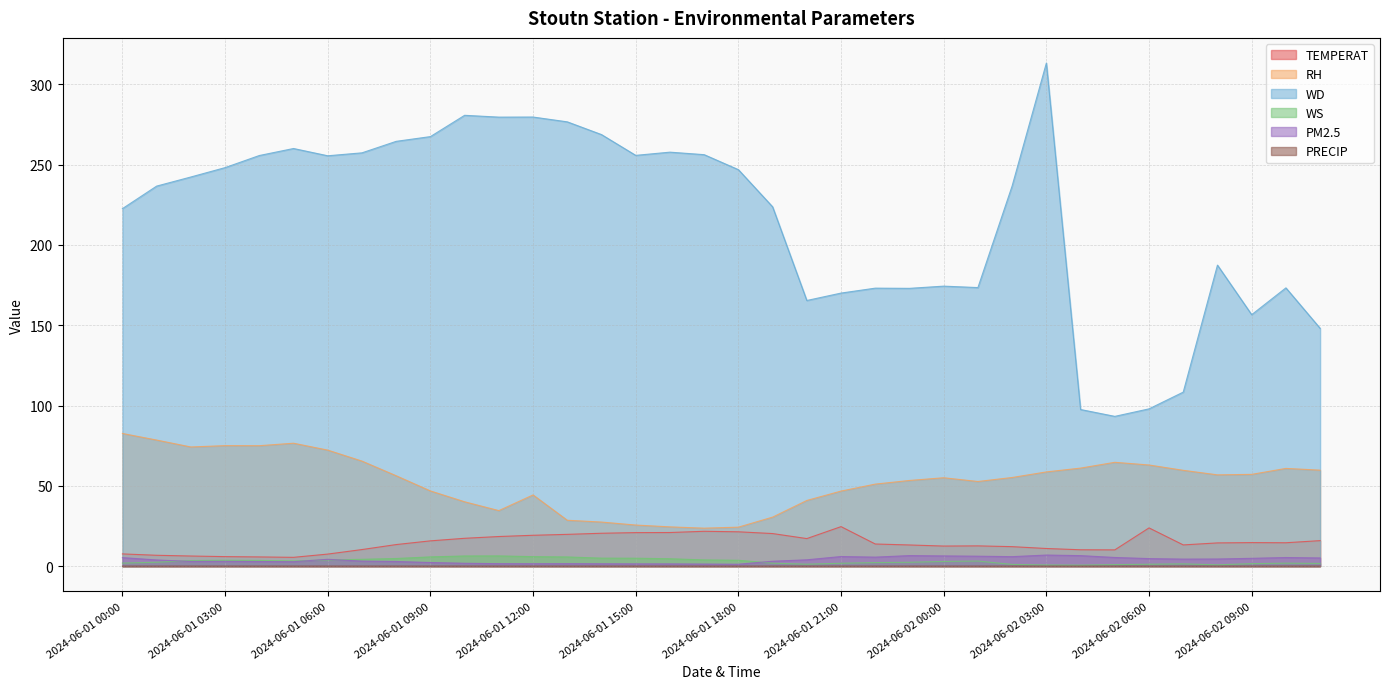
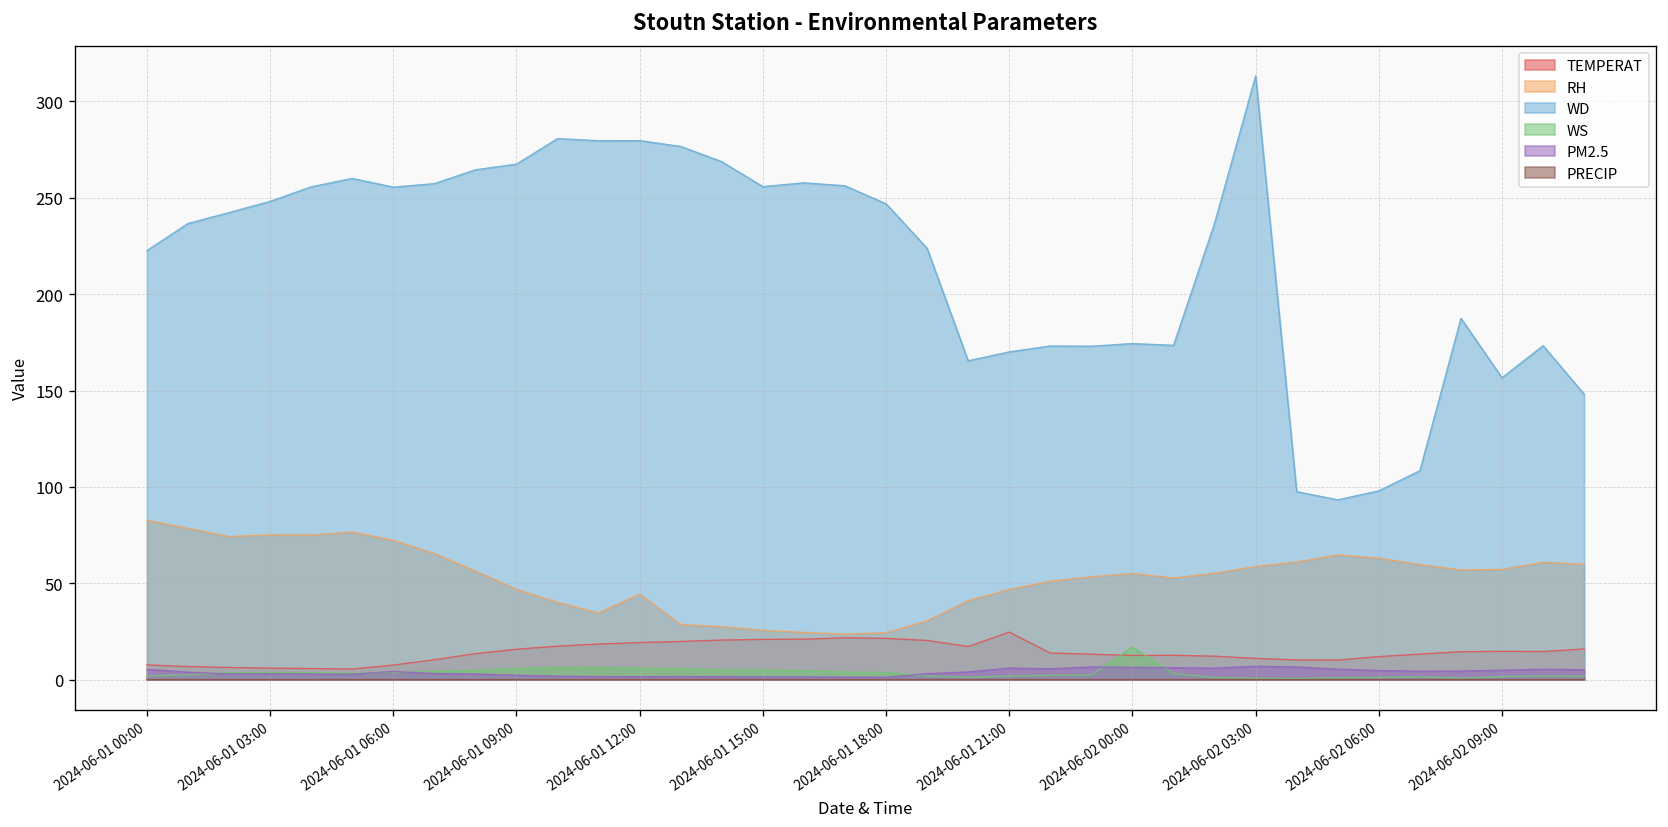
  {
    "TEMPERAT": {
      "2024-06-01 00:00": 8,
      "2024-06-01 03:00": 6,
      "2024-06-01 06:00": 7,
      "2024-06-01 09:00": 16,
      "2024-06-01 12:00": 19,
      "2024-06-01 15:00": 21,
      "2024-06-01 18:00": 21,
      "2024-06-01 21:00": 25,
      "2024-06-02 00:00": 12,
      "2024-06-02 03:00": 11,
-     "2024-06-02 06:00": 24,
+     "2024-06-02 06:00": 12,
      "2024-06-02 09:00": 15
    },
    "RH": {
      "2024-06-01 00:00": 83,
      "2024-06-01 03:00": 75,
      "2024-06-01 06:00": 72,
      "2024-06-01 09:00": 47,
      "2024-06-01 12:00": 44,
      "2024-06-01 15:00": 26,
      "2024-06-01 18:00": 24,
      "2024-06-01 21:00": 47,
      "2024-06-02 00:00": 55,
      "2024-06-02 03:00": 59,
      "2024-06-02 06:00": 63,
      "2024-06-02 09:00": 57
    },
    "WD": {
      "2024-06-01 00:00": 223,
      "2024-06-01 03:00": 248,
      "2024-06-01 06:00": 256,
      "2024-06-01 09:00": 267,
      "2024-06-01 12:00": 280,
      "2024-06-01 15:00": 256,
      "2024-06-01 18:00": 247,
      "2024-06-01 21:00": 170,
      "2024-06-02 00:00": 174,
      "2024-06-02 03:00": 313,
      "2024-06-02 06:00": 98,
      "2024-06-02 09:00": 157
    },
    "WS": {
      "2024-06-01 00:00": 2,
      "2024-06-01 09:00": 6,
      "2024-06-01 12:00": 6,
      "2024-06-01 15:00": 5,
      "2024-06-01 18:00": 4,
      "2024-06-01 21:00": 2,
-     "2024-06-02 00:00": 3
+     "2024-06-02 00:00": 17
    },
    "PM2.5": {
      "2024-06-01 00:00": 5,
      "2024-06-01 09:00": 2,
      "2024-06-01 21:00": 6,
      "2024-06-02 00:00": 6,
      "2024-06-02 03:00": 7,
      "2024-06-02 06:00": 5,
      "2024-06-02 09:00": 5
    },
    "PRECIP": {
      "2024-06-01 00:00": 0,
      "2024-06-01 03:00": 0,
      "2024-06-01 06:00": 0,
      "2024-06-01 09:00": 0,
      "2024-06-01 21:00": 0,
      "2024-06-02 00:00": 0
    }
  }
